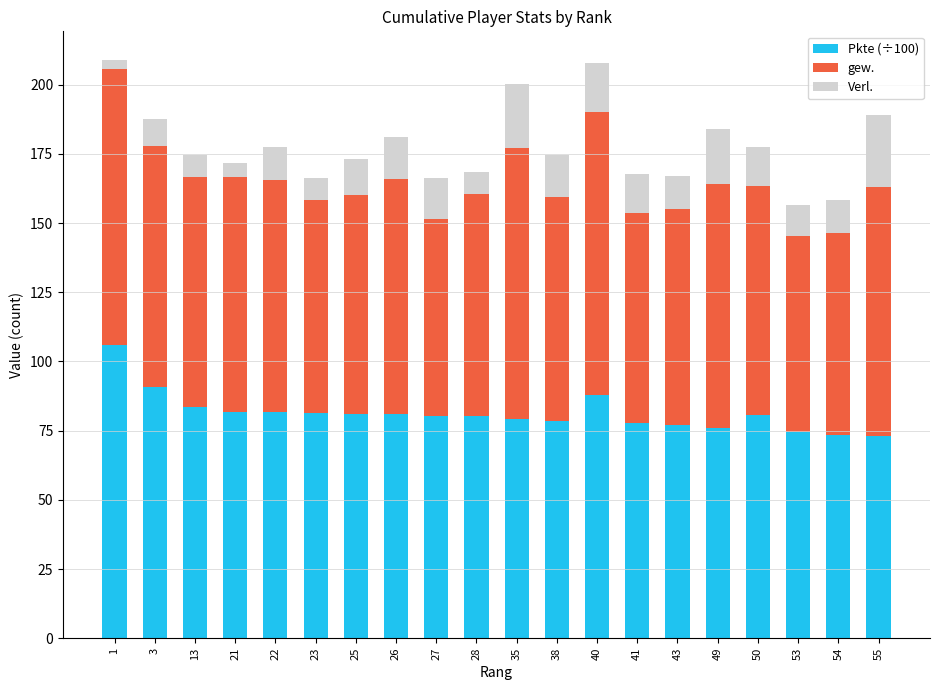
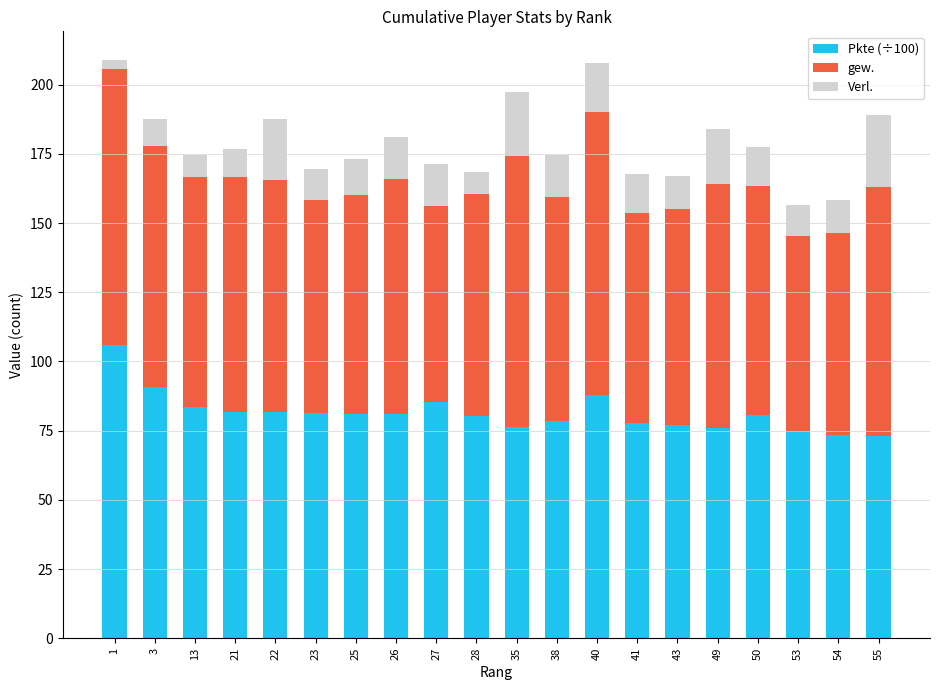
  {
    "Pkte (÷100)": {
      "1": 106,
      "3": 91,
      "13": 84,
      "21": 82,
      "22": 82,
      "23": 81,
      "25": 81,
      "26": 81,
-     "27": 80,
+     "27": 85,
      "28": 80,
-     "35": 79,
+     "35": 76,
      "38": 79,
      "40": 88,
      "41": 78,
      "43": 77,
      "49": 76,
      "50": 81,
      "53": 74,
      "54": 73,
      "55": 73
    },
    "gew.": {
      "1": 100,
      "3": 87,
      "13": 83,
      "21": 85,
      "22": 84,
      "23": 77,
      "25": 79,
      "26": 85,
      "27": 71,
      "28": 80,
      "35": 98,
      "38": 81,
      "40": 102,
      "41": 76,
      "43": 78,
      "49": 88,
      "50": 83,
      "53": 71,
      "54": 73,
      "55": 90
    },
    "Verl.": {
      "1": 3,
      "3": 10,
      "13": 8,
-     "21": 5,
-     "22": 12,
-     "23": 8,
+     "21": 10,
+     "22": 22,
+     "23": 11,
      "25": 13,
      "26": 15,
      "27": 15,
      "28": 8,
      "35": 23,
      "38": 15,
      "40": 18,
      "41": 14,
      "43": 12,
      "49": 20,
      "50": 14,
      "53": 11,
      "54": 12,
      "55": 26
    }
  }
